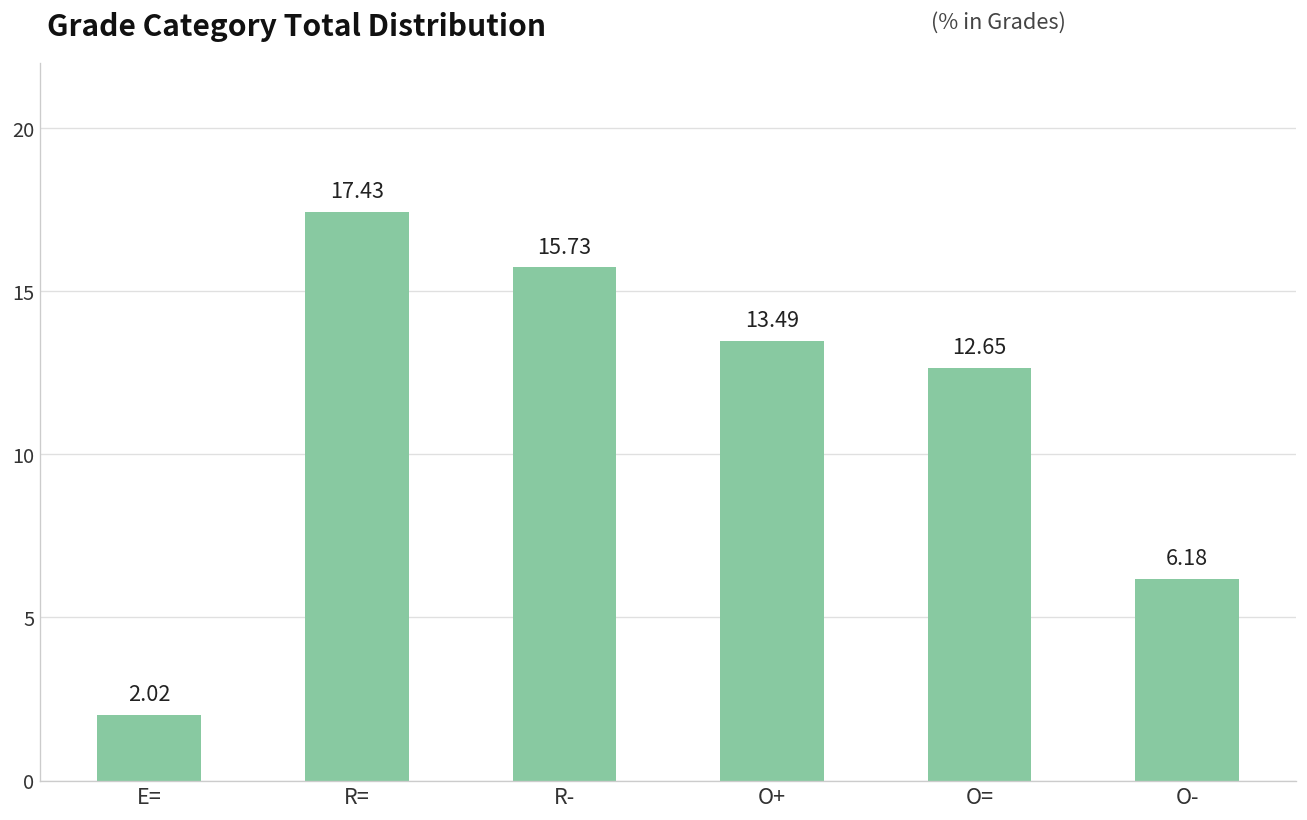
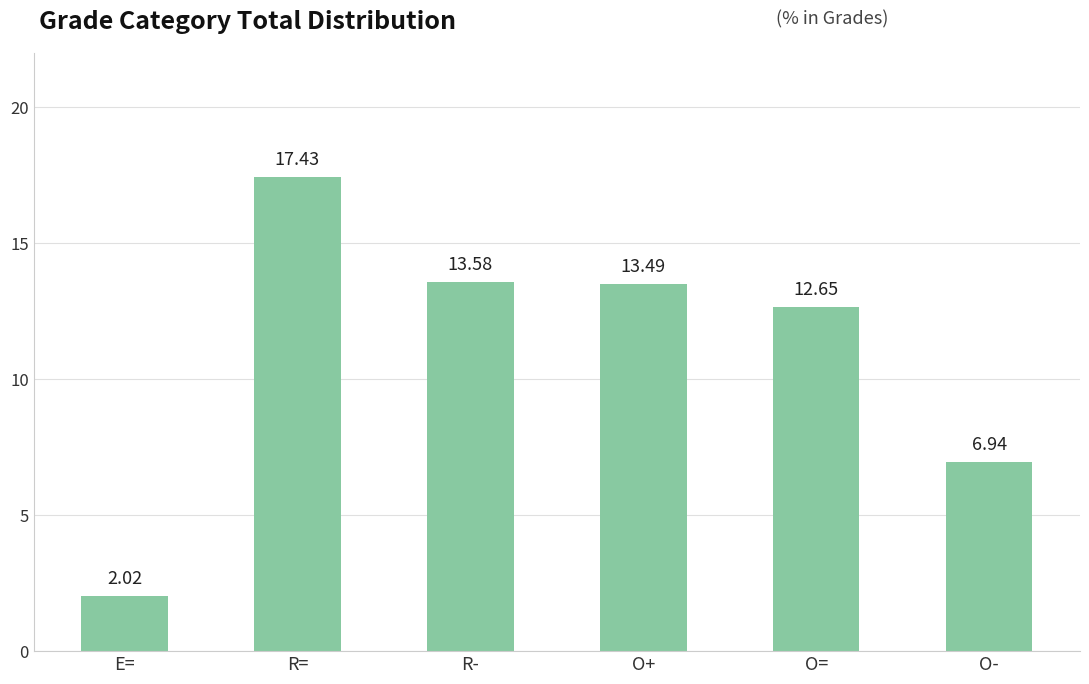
  {
    "E=": 2.02,
    "R=": 17.43,
-   "R-": 15.73,
+   "R-": 13.58,
    "O+": 13.49,
    "O=": 12.65,
-   "O-": 6.18
+   "O-": 6.94
  }
